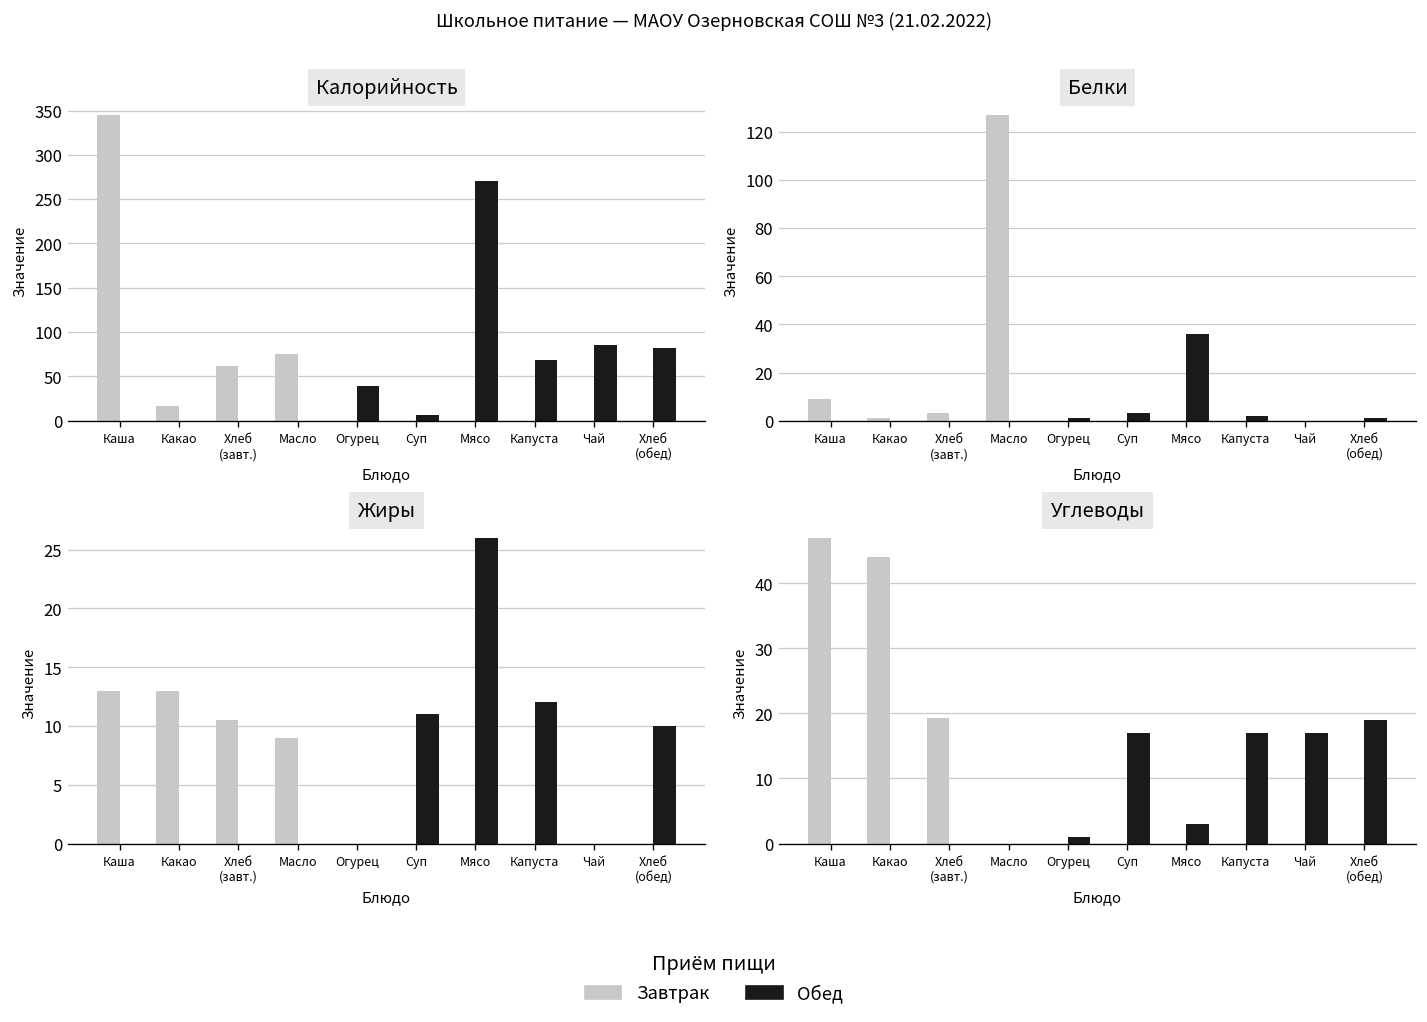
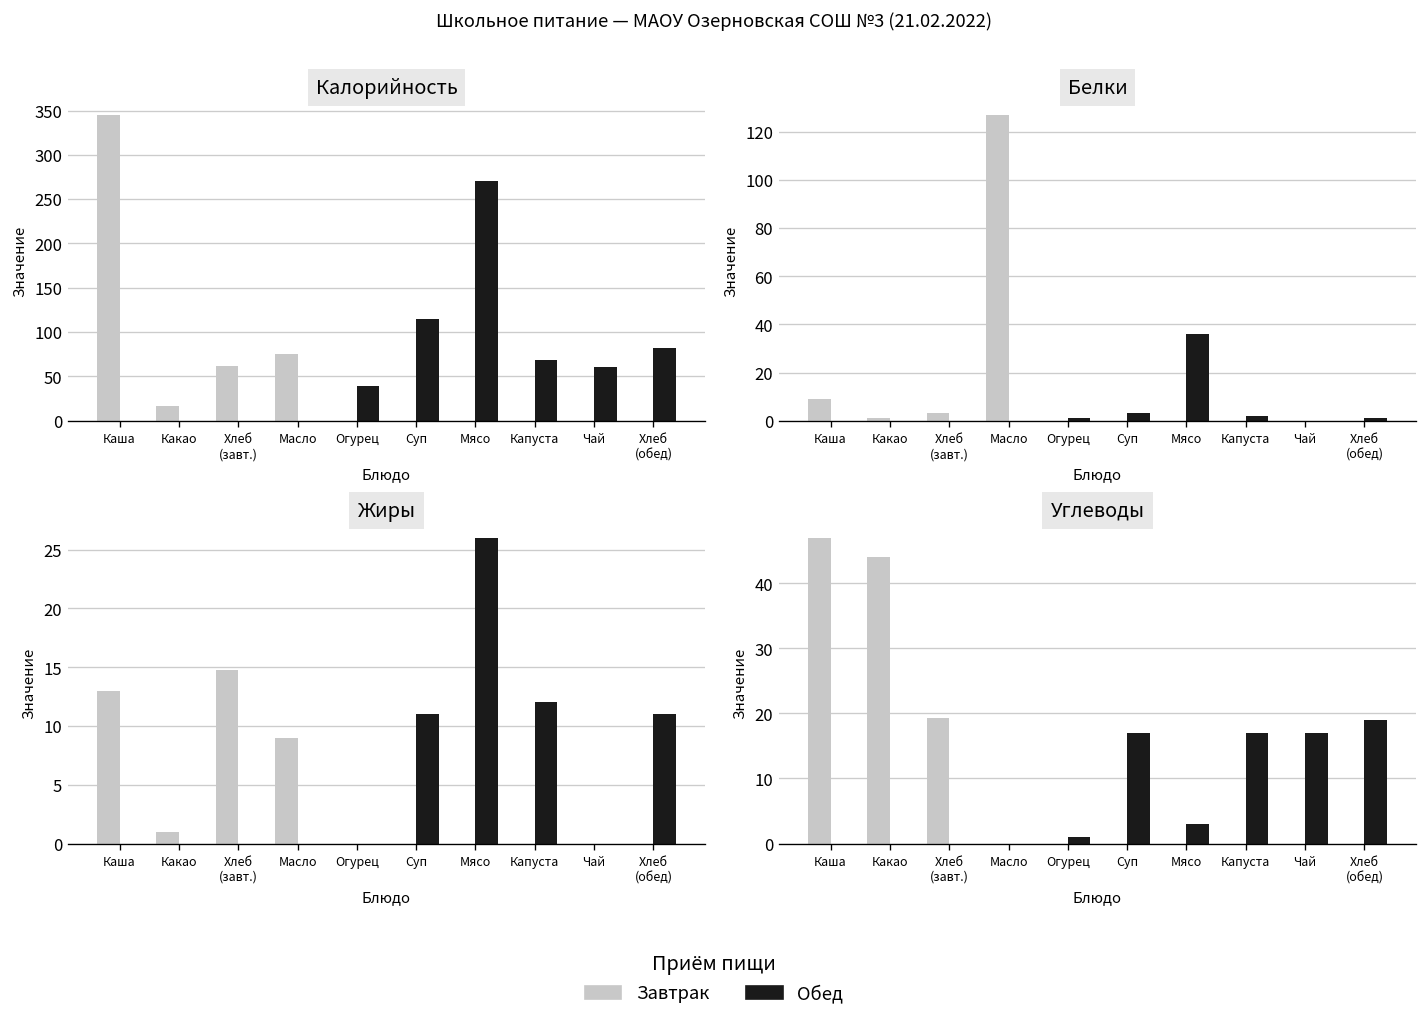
  {
    "Калорийность": {
      "Завтрак": {
        "Каша": 350,
        "Какао": 20,
        "Хлеб (завт.)": 60,
        "Масло": 80,
        "Огурец": 0,
        "Суп": 0,
        "Мясо": 0,
        "Капуста": 0,
        "Чай": 0,
        "Хлеб (обед)": 0
      },
      "Обед": {
        "Каша": 0,
        "Какао": 0,
        "Хлеб (завт.)": 0,
        "Масло": 0,
        "Огурец": 40,
-       "Суп": 10,
+       "Суп": 120,
        "Мясо": 270,
        "Капуста": 70,
-       "Чай": 90,
+       "Чай": 60,
        "Хлеб (обед)": 80
      }
    },
    "Белки": {
      "Завтрак": {
        "Каша": 9,
        "Хлеб (завт.)": 3,
        "Масло": 127,
        "Огурец": 0,
        "Суп": 0,
        "Мясо": 0,
        "Капуста": 0,
        "Чай": 0,
        "Хлеб (обед)": 0
      },
      "Обед": {
        "Каша": 0,
        "Какао": 0,
        "Хлеб (завт.)": 0,
        "Масло": 0,
        "Суп": 3,
        "Мясо": 36,
        "Капуста": 2,
        "Чай": 0
      }
    },
    "Жиры": {
      "Завтрак": {
        "Каша": 13,
-       "Какао": 13,
-       "Хлеб (завт.)": 11,
+       "Какао": 1,
+       "Хлеб (завт.)": 15,
        "Масло": 9,
        "Огурец": 0,
        "Суп": 0,
        "Мясо": 0,
        "Капуста": 0,
        "Чай": 0,
        "Хлеб (обед)": 0
      },
      "Обед": {
        "Каша": 0,
        "Какао": 0,
        "Хлеб (завт.)": 0,
        "Масло": 0,
        "Огурец": 0,
        "Суп": 11,
        "Мясо": 26,
        "Капуста": 12,
        "Чай": 0,
-       "Хлеб (обед)": 10
+       "Хлеб (обед)": 11
      }
    },
    "Углеводы": {
      "Завтрак": {
        "Каша": 47,
        "Какао": 44,
        "Хлеб (завт.)": 19,
        "Масло": 0,
        "Огурец": 0,
        "Суп": 0,
        "Мясо": 0,
        "Капуста": 0,
        "Чай": 0,
        "Хлеб (обед)": 0
      },
      "Обед": {
        "Каша": 0,
        "Какао": 0,
        "Хлеб (завт.)": 0,
        "Масло": 0,
        "Огурец": 1,
        "Суп": 17,
        "Мясо": 3,
        "Капуста": 17,
        "Чай": 17,
        "Хлеб (обед)": 19
      }
    }
  }
